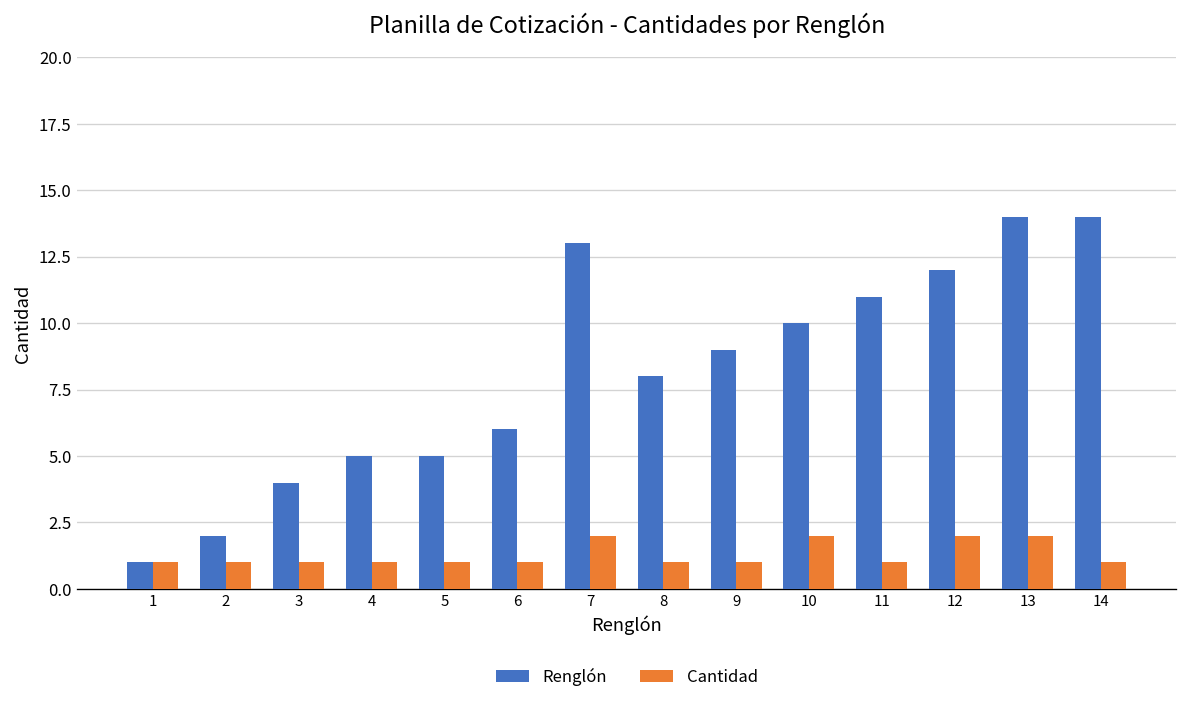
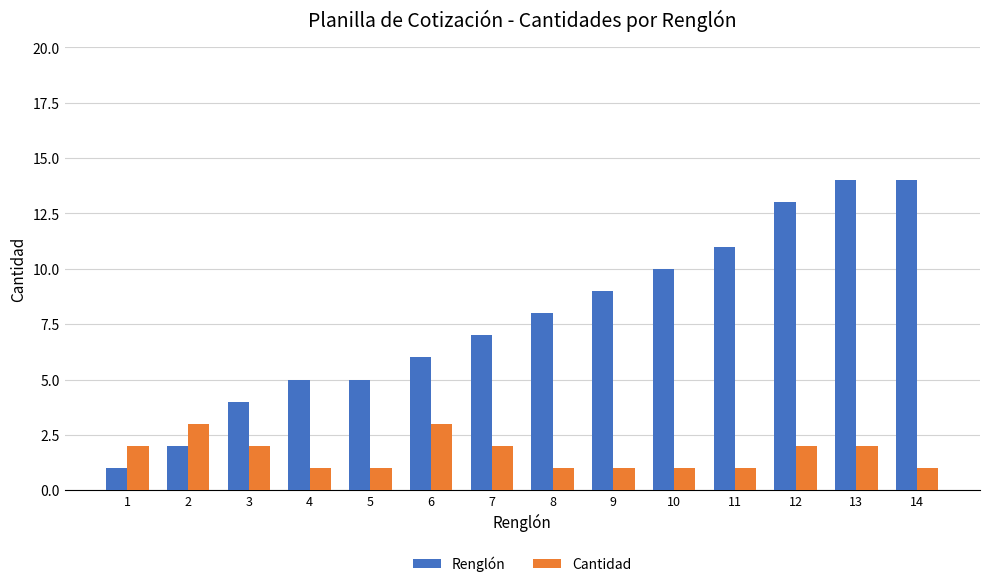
  {
    "Renglón": {
      "1": 1,
      "2": 2,
      "3": 4,
      "4": 5,
      "5": 5,
      "6": 6,
-     "7": 13,
+     "7": 7,
      "8": 8,
      "9": 9,
      "10": 10,
      "11": 11,
-     "12": 12,
+     "12": 13,
      "13": 14,
      "14": 14
    },
    "Cantidad": {
-     "1": 1,
-     "2": 1,
-     "3": 1,
+     "1": 2,
+     "2": 3,
+     "3": 2,
      "4": 1,
      "5": 1,
-     "6": 1,
+     "6": 3,
      "7": 2,
      "8": 1,
      "9": 1,
-     "10": 2,
+     "10": 1,
      "11": 1,
      "12": 2,
      "13": 2,
      "14": 1
    }
  }
